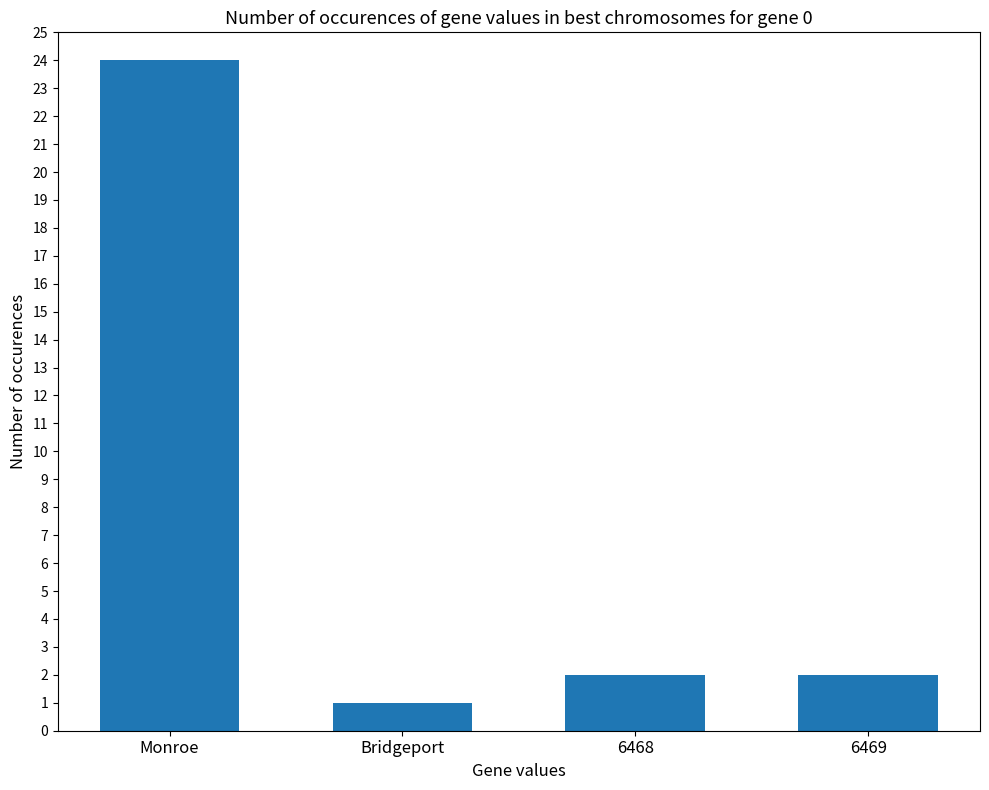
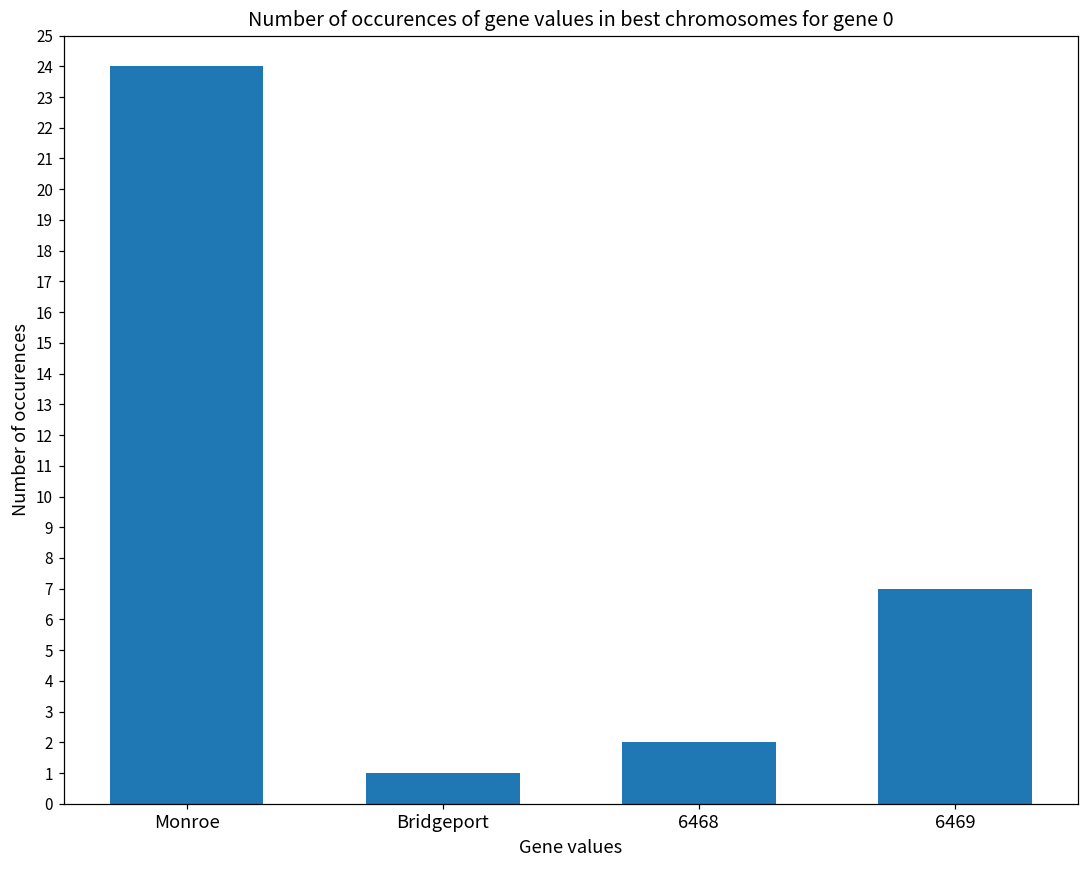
  {
    "Monroe": 24,
    "Bridgeport": 1,
    "6468": 2,
-   "6469": 2
+   "6469": 7
  }
